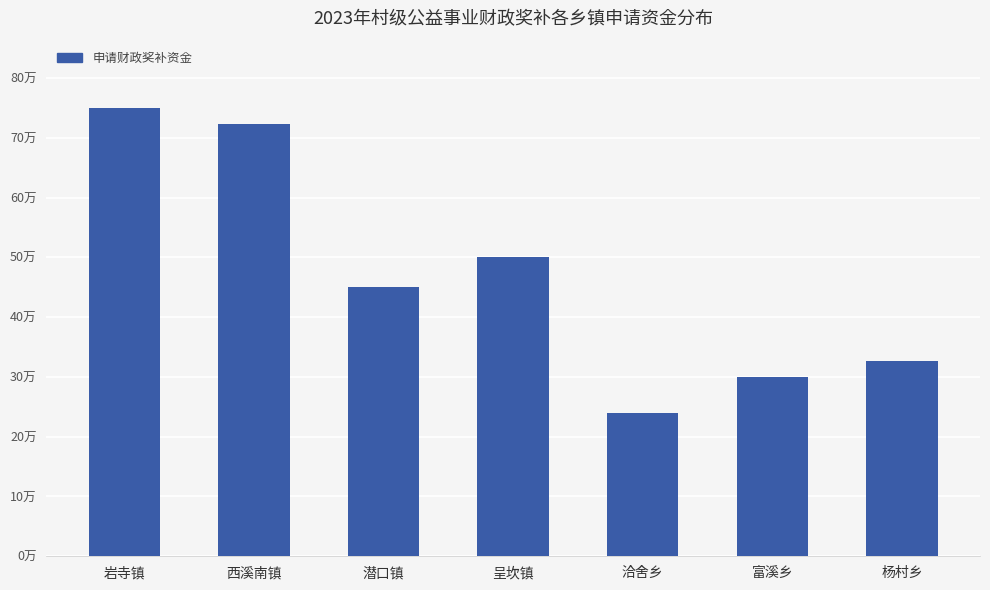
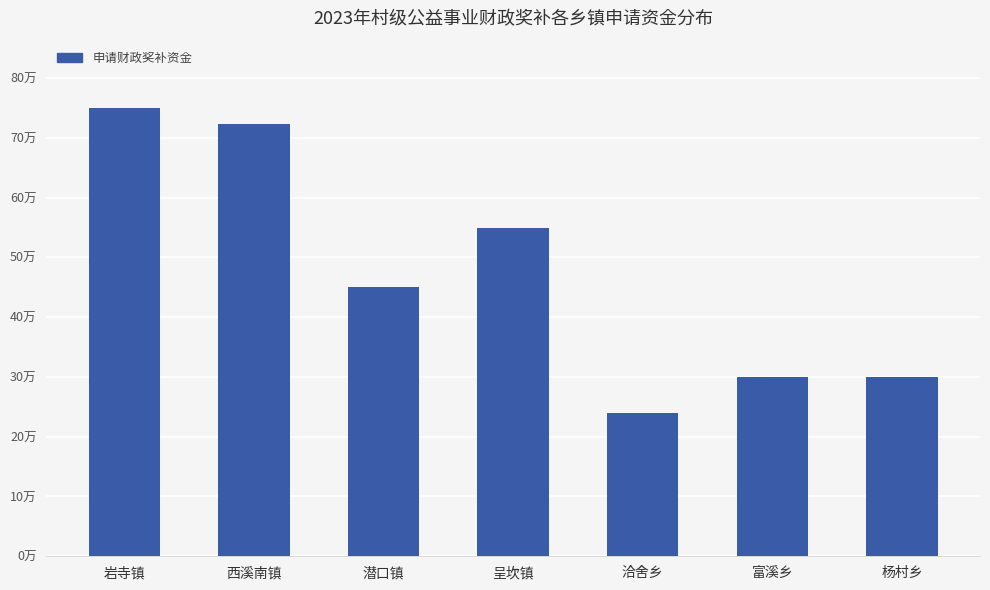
  {
    "岩寺镇": "75万",
    "西溪南镇": "72万",
    "潜口镇": "45万",
-   "呈坎镇": "50万",
+   "呈坎镇": "55万",
    "洽舍乡": "24万",
    "富溪乡": "30万",
-   "杨村乡": "33万"
+   "杨村乡": "30万"
  }
